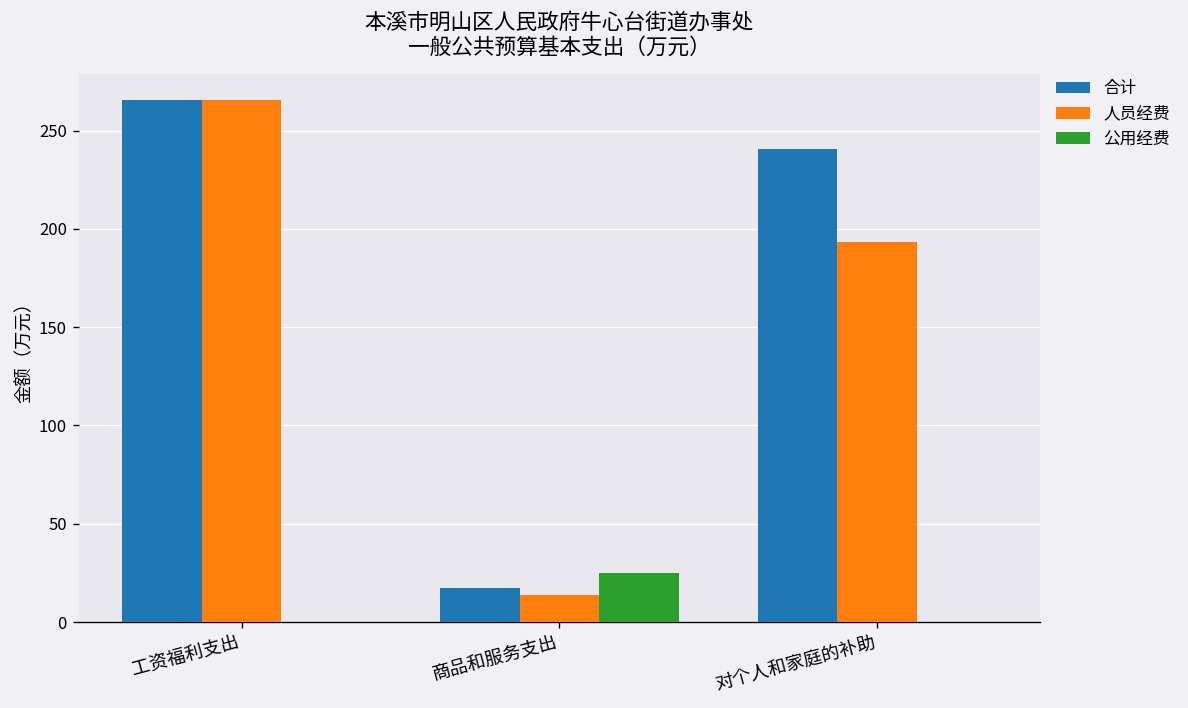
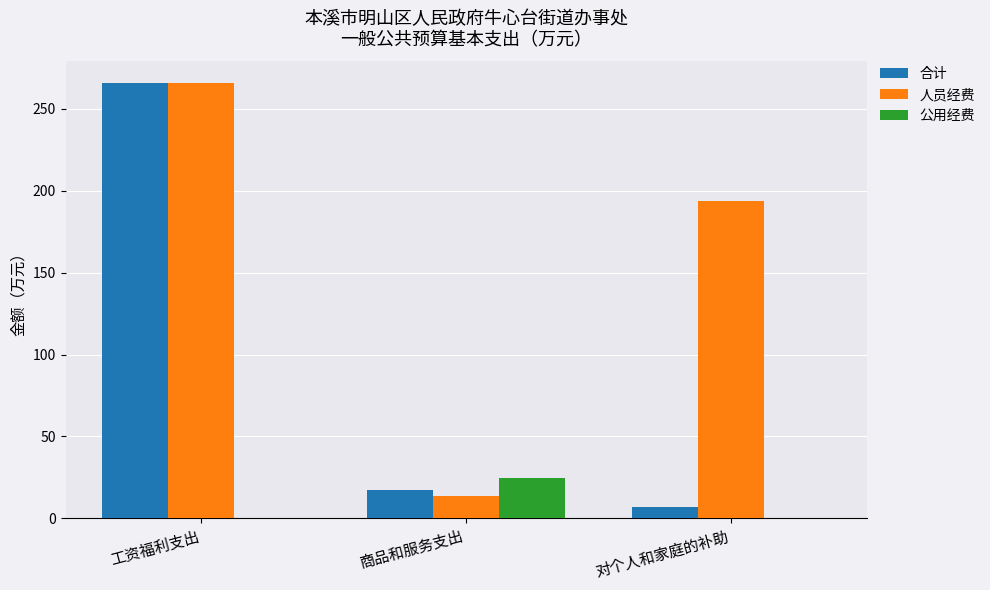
  {
    "合计": {
      "工资福利支出": 266,
      "商品和服务支出": 17,
-     "对个人和家庭的补助": 241
+     "对个人和家庭的补助": 7
    },
    "人员经费": {
      "工资福利支出": 266,
      "商品和服务支出": 14,
      "对个人和家庭的补助": 194
    },
    "公用经费": {
      "工资福利支出": 0,
      "商品和服务支出": 25,
      "对个人和家庭的补助": 0
    }
  }
